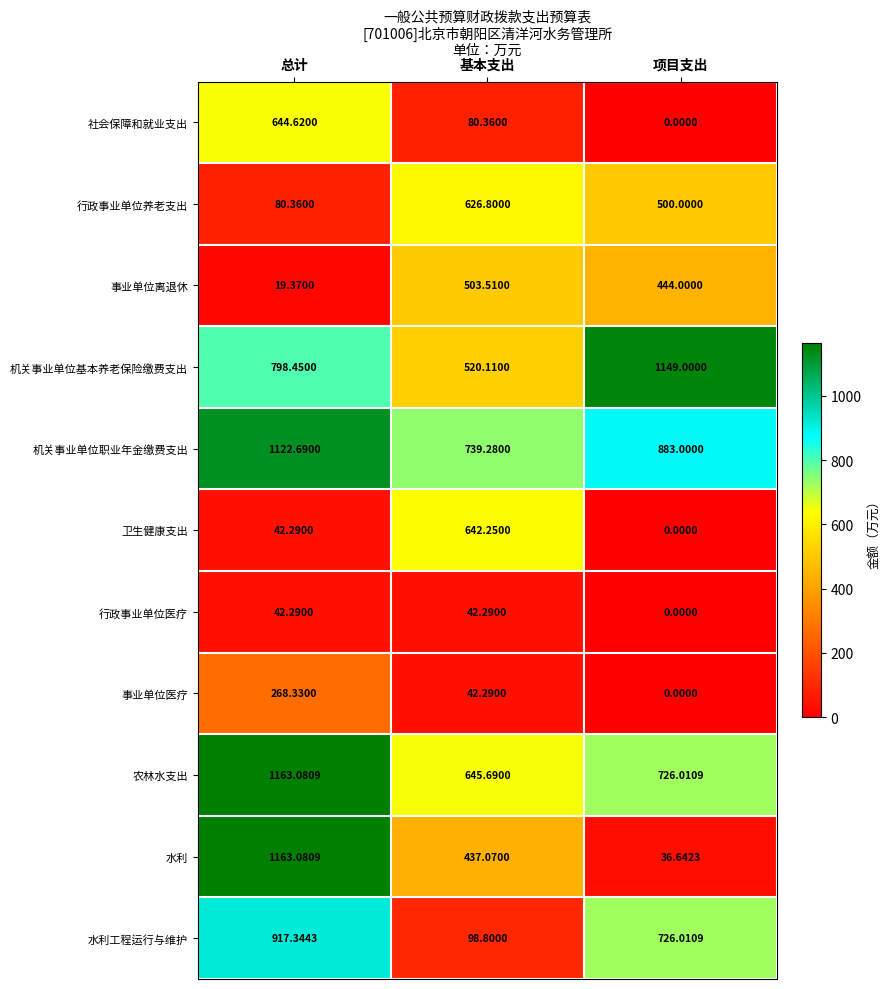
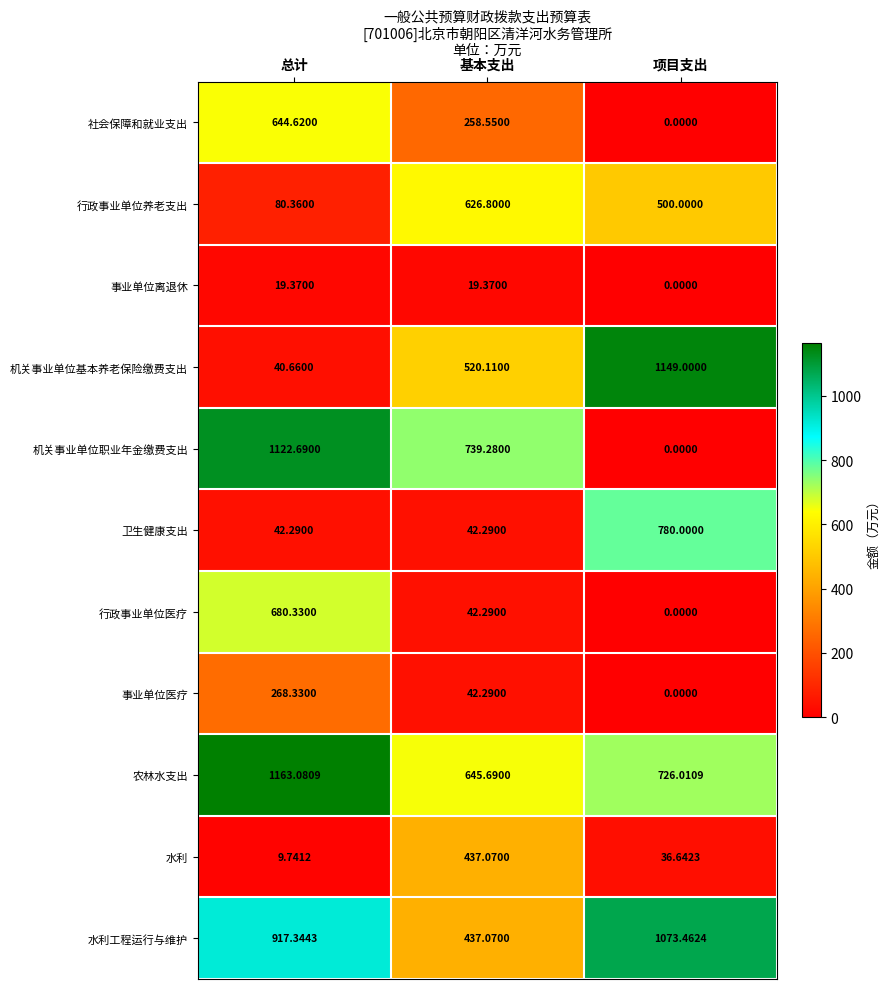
  {
    "社会保障和就业支出": {
      "总计": 644.6200,
-     "基本支出": 80.3600,
+     "基本支出": 258.5500,
      "项目支出": 0.0000
    },
    "行政事业单位养老支出": {
      "总计": 80.3600,
      "基本支出": 626.8000,
      "项目支出": 500.0000
    },
    "事业单位离退休": {
      "总计": 19.3700,
-     "基本支出": 503.5100,
-     "项目支出": 444.0000
+     "基本支出": 19.3700,
+     "项目支出": 0.0000
    },
    "机关事业单位基本养老保险缴费支出": {
-     "总计": 798.4500,
+     "总计": 40.6600,
      "基本支出": 520.1100,
      "项目支出": 1149.0000
    },
    "机关事业单位职业年金缴费支出": {
      "总计": 1122.6900,
      "基本支出": 739.2800,
-     "项目支出": 883.0000
+     "项目支出": 0.0000
    },
    "卫生健康支出": {
      "总计": 42.2900,
-     "基本支出": 642.2500,
-     "项目支出": 0.0000
+     "基本支出": 42.2900,
+     "项目支出": 780.0000
    },
    "行政事业单位医疗": {
-     "总计": 42.2900,
+     "总计": 680.3300,
      "基本支出": 42.2900,
      "项目支出": 0.0000
    },
    "事业单位医疗": {
      "总计": 268.3300,
      "基本支出": 42.2900,
      "项目支出": 0.0000
    },
    "农林水支出": {
      "总计": 1163.0809,
      "基本支出": 645.6900,
      "项目支出": 726.0109
    },
    "水利": {
-     "总计": 1163.0809,
+     "总计": 9.7412,
      "基本支出": 437.0700,
      "项目支出": 36.6423
    },
    "水利工程运行与维护": {
      "总计": 917.3443,
-     "基本支出": 98.8000,
-     "项目支出": 726.0109
+     "基本支出": 437.0700,
+     "项目支出": 1073.4624
    }
  }
